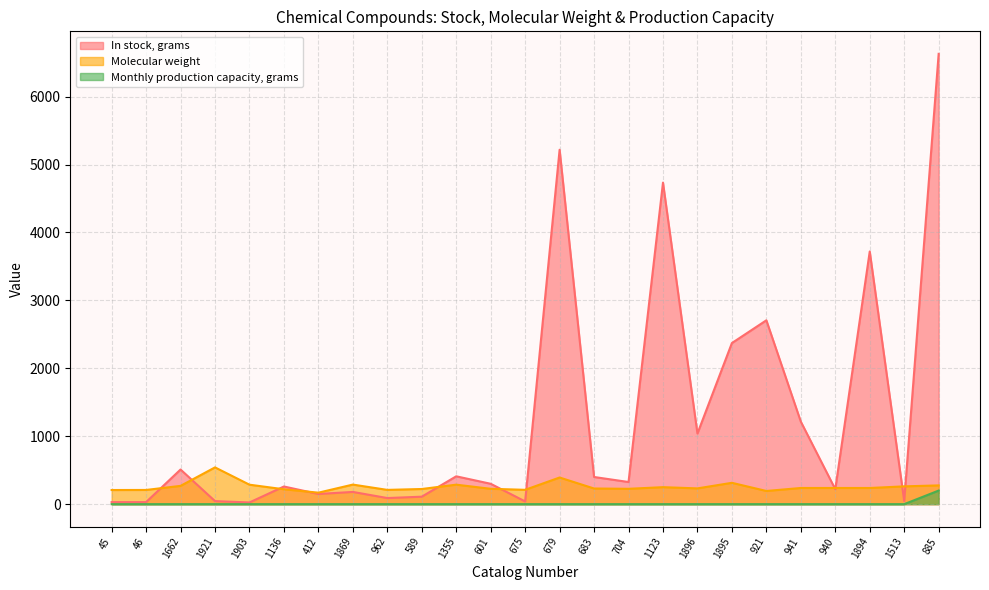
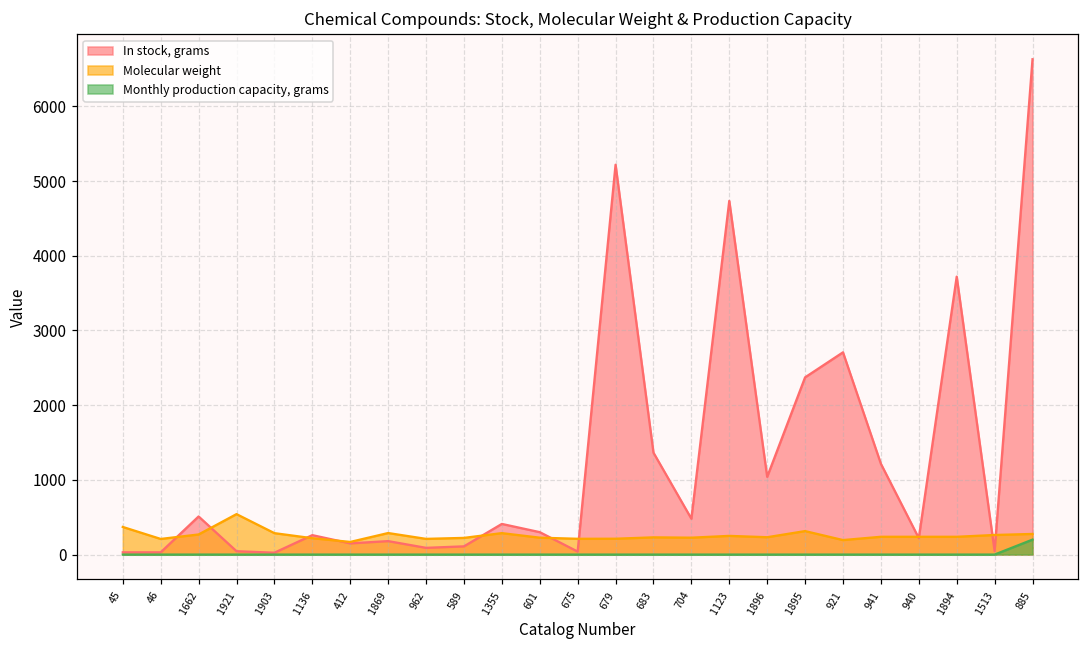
  {
    "In stock, grams": {
      "1662": 500,
      "1921": 0,
      "1136": 300,
      "1869": 200,
      "962": 100,
      "589": 100,
      "1355": 400,
      "601": 300,
      "675": 0,
      "679": 5200,
-     "683": 400,
-     "704": 300,
+     "683": 1400,
+     "704": 500,
      "1123": 4700,
      "1896": 1000,
      "1895": 2400,
      "921": 2700,
      "941": 1200,
      "1894": 3700,
      "1513": 0,
      "885": 6600
    },
    "Molecular weight": {
-     "45": 200,
+     "45": 400,
      "46": 200,
      "1662": 300,
      "1921": 500,
      "1903": 300,
      "1136": 200,
      "1869": 300,
      "962": 200,
      "589": 200,
      "1355": 300,
      "601": 200,
      "675": 200,
-     "679": 400,
+     "679": 200,
      "683": 200,
      "704": 200,
      "1123": 300,
      "1896": 200,
      "1895": 300,
      "921": 200,
      "941": 200,
      "1894": 200,
      "1513": 300,
      "885": 300
    },
    "Monthly production capacity, grams": {
      "1662": 0,
      "1921": 0,
      "1136": 0,
      "412": 0,
      "1869": 0,
      "962": 0,
      "589": 0,
      "1355": 0,
      "601": 0,
      "675": 0,
      "679": 0,
      "683": 0,
      "704": 0,
      "1123": 0,
      "1896": 0,
      "1895": 0,
      "921": 0,
      "941": 0,
      "940": 0,
      "1894": 0,
      "1513": 0,
      "885": 200
    }
  }
